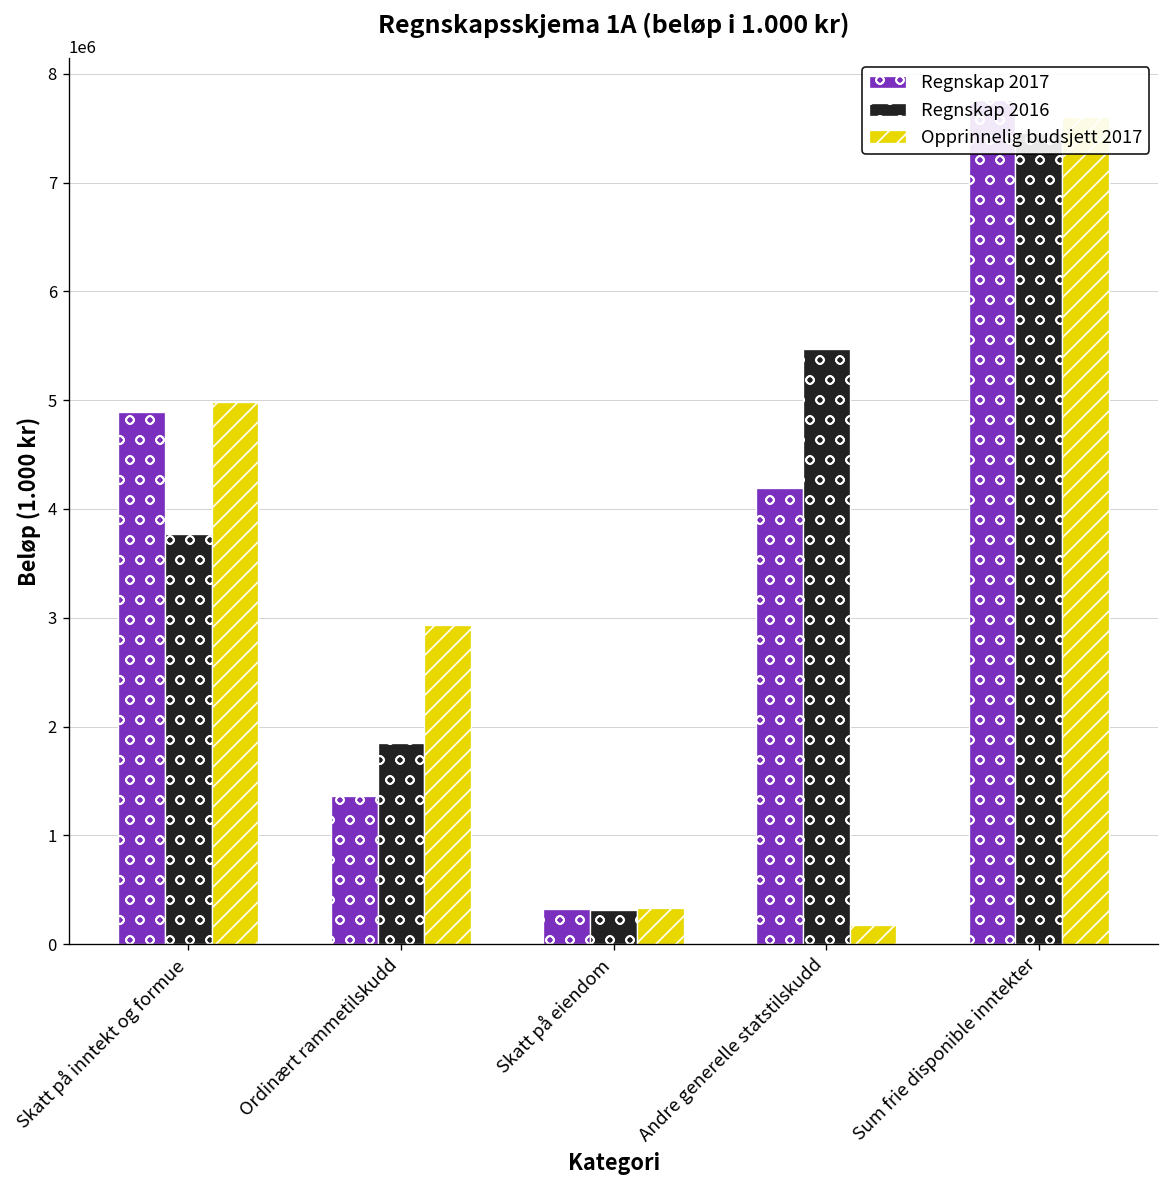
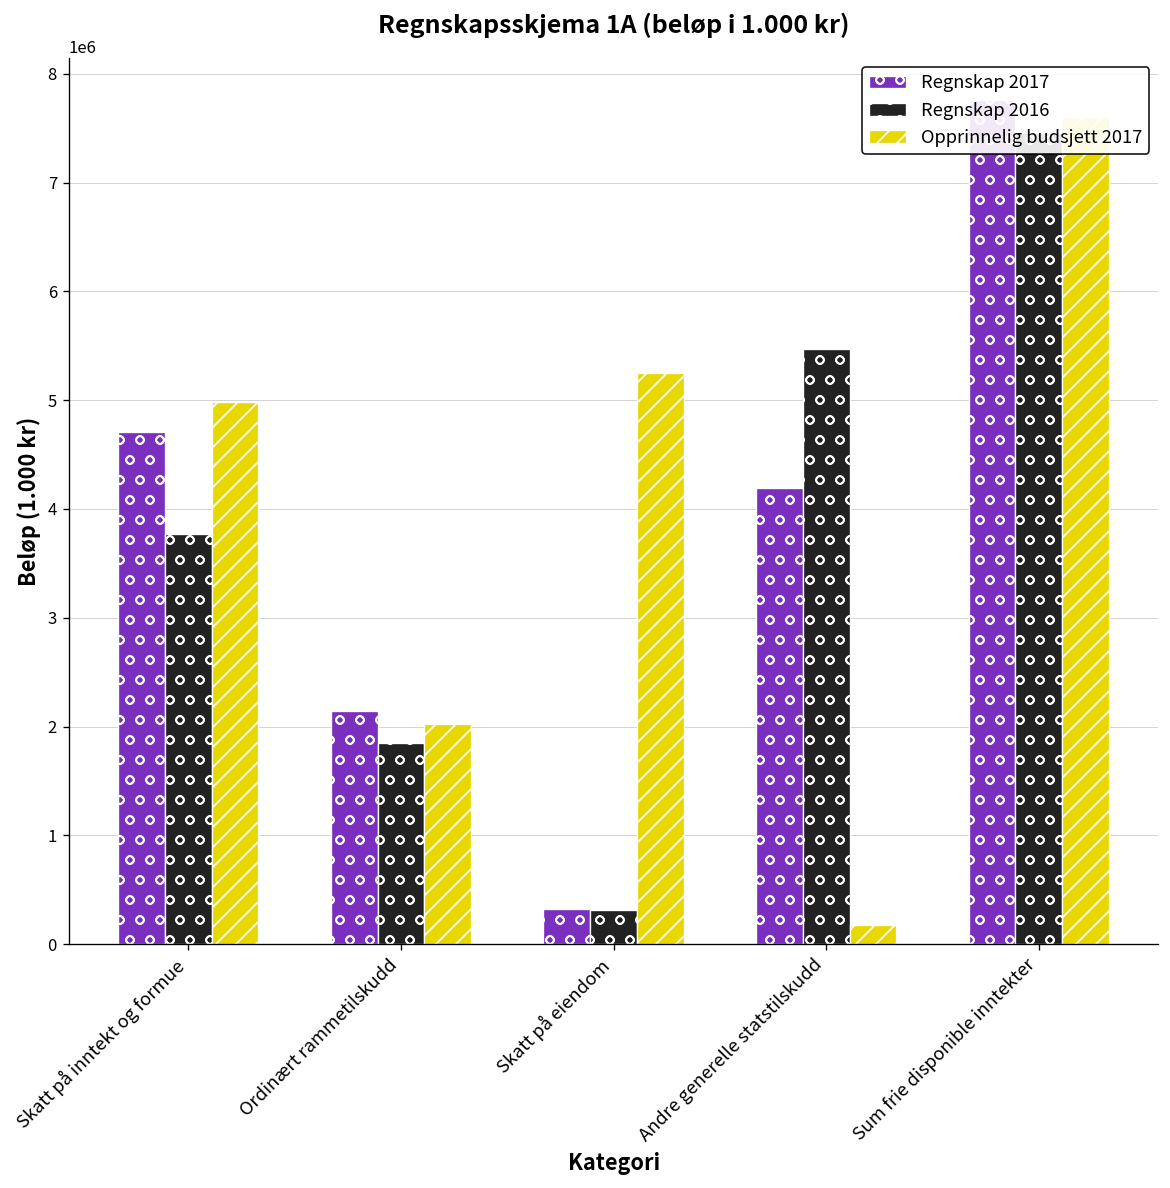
  {
    "Regnskap 2017": {
-     "Skatt på inntekt og formue": 4900000,
-     "Ordinært rammetilskudd": 1400000,
+     "Skatt på inntekt og formue": 4700000,
+     "Ordinært rammetilskudd": 2100000,
      "Skatt på eiendom": 300000,
      "Andre generelle statstilskudd": 4200000
    },
    "Regnskap 2016": {
      "Skatt på inntekt og formue": 3800000,
      "Ordinært rammetilskudd": 1800000,
      "Skatt på eiendom": 300000,
      "Andre generelle statstilskudd": 5500000
    },
    "Opprinnelig budsjett 2017": {
      "Skatt på inntekt og formue": 5000000,
-     "Ordinært rammetilskudd": 2900000,
-     "Skatt på eiendom": 300000,
+     "Ordinært rammetilskudd": 2000000,
+     "Skatt på eiendom": 5300000,
      "Andre generelle statstilskudd": 200000
    }
  }
